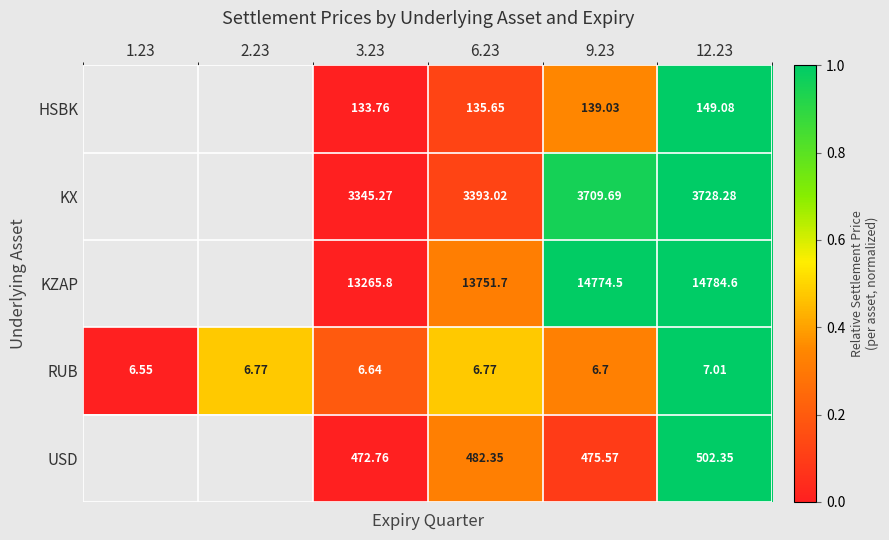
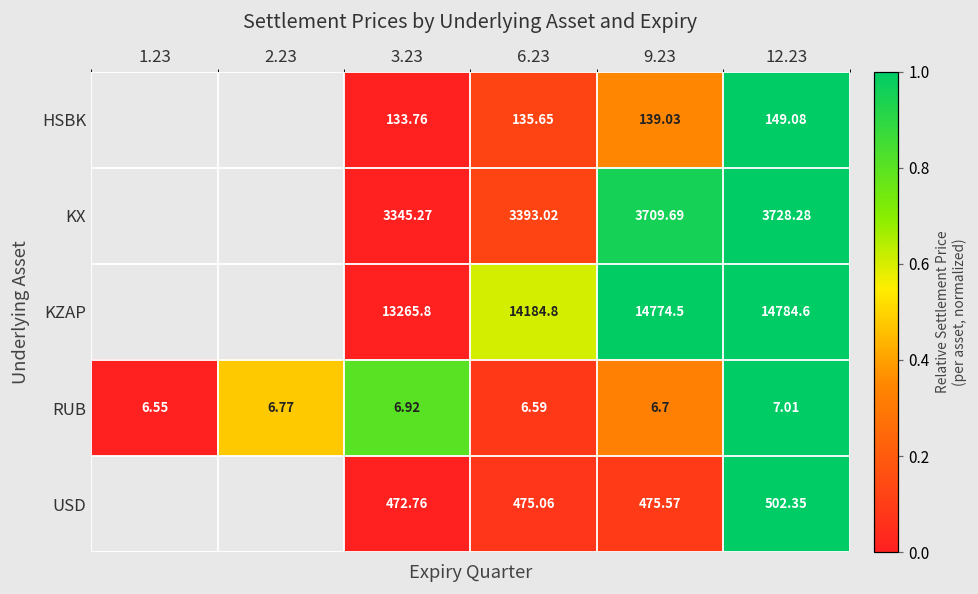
  {
    "HSBK": {
      "3.23": 133.76,
      "6.23": 135.65,
      "9.23": 139.03,
      "12.23": 149.08
    },
    "KX": {
      "3.23": 3345.27,
      "6.23": 3393.02,
      "9.23": 3709.69,
      "12.23": 3728.28
    },
    "KZAP": {
      "3.23": 13265.8,
-     "6.23": 13751.7,
+     "6.23": 14184.8,
      "9.23": 14774.5,
      "12.23": 14784.6
    },
    "RUB": {
      "1.23": 6.55,
      "2.23": 6.77,
-     "3.23": 6.64,
-     "6.23": 6.77,
+     "3.23": 6.92,
+     "6.23": 6.59,
      "9.23": 6.7,
      "12.23": 7.01
    },
    "USD": {
      "3.23": 472.76,
-     "6.23": 482.35,
+     "6.23": 475.06,
      "9.23": 475.57,
      "12.23": 502.35
    }
  }
